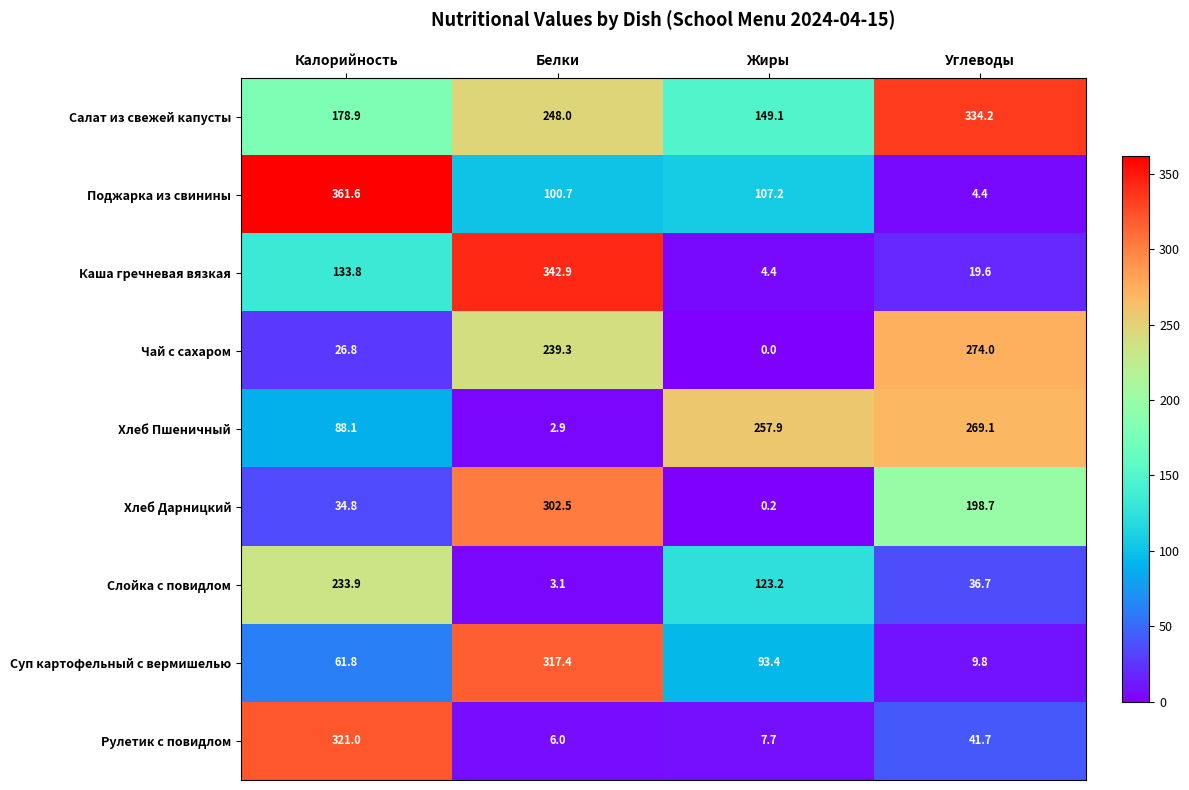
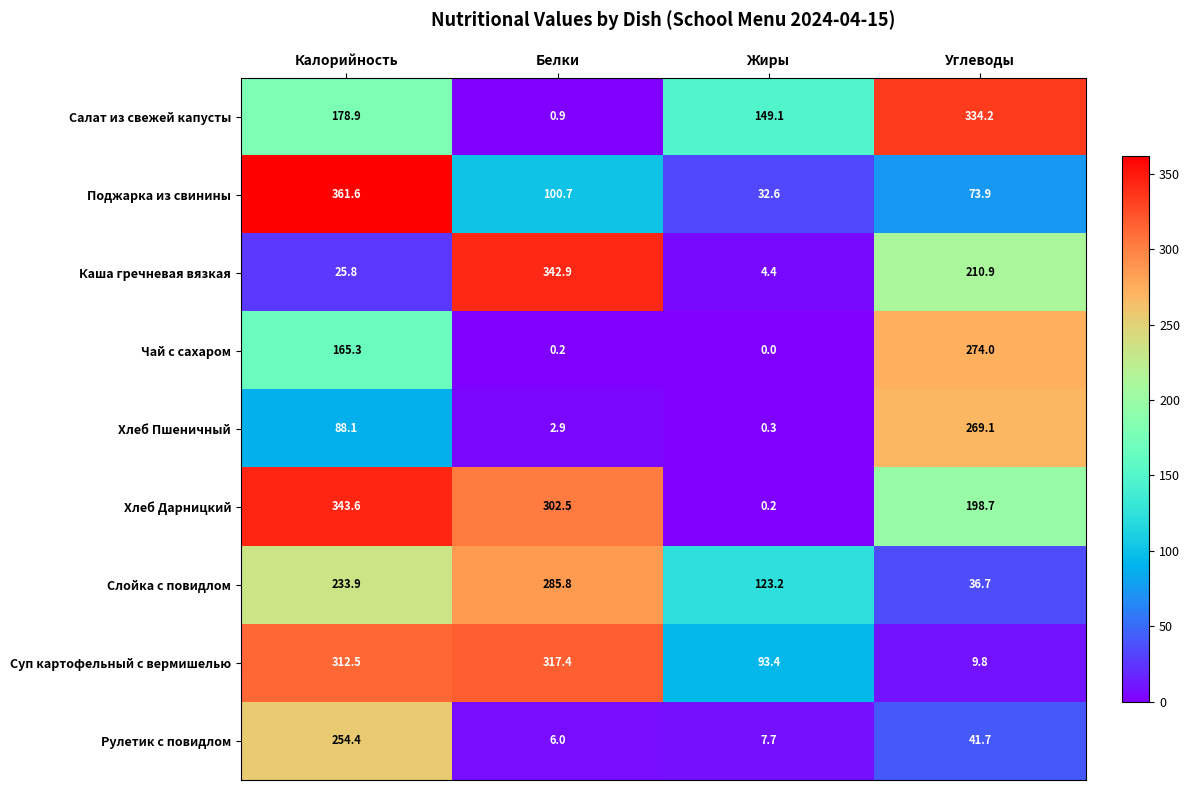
  {
    "Салат из свежей капусты": {
      "Калорийность": 178.9,
-     "Белки": 248.0,
+     "Белки": 0.9,
      "Жиры": 149.1,
      "Углеводы": 334.2
    },
    "Поджарка из свинины": {
      "Калорийность": 361.6,
      "Белки": 100.7,
-     "Жиры": 107.2,
-     "Углеводы": 4.4
+     "Жиры": 32.6,
+     "Углеводы": 73.9
    },
    "Каша гречневая вязкая": {
-     "Калорийность": 133.8,
+     "Калорийность": 25.8,
      "Белки": 342.9,
      "Жиры": 4.4,
-     "Углеводы": 19.6
+     "Углеводы": 210.9
    },
    "Чай с сахаром": {
-     "Калорийность": 26.8,
-     "Белки": 239.3,
+     "Калорийность": 165.3,
+     "Белки": 0.2,
      "Жиры": 0.0,
      "Углеводы": 274.0
    },
    "Хлеб Пшеничный": {
      "Калорийность": 88.1,
      "Белки": 2.9,
-     "Жиры": 257.9,
+     "Жиры": 0.3,
      "Углеводы": 269.1
    },
    "Хлеб Дарницкий": {
-     "Калорийность": 34.8,
+     "Калорийность": 343.6,
      "Белки": 302.5,
      "Жиры": 0.2,
      "Углеводы": 198.7
    },
    "Слойка с повидлом": {
      "Калорийность": 233.9,
-     "Белки": 3.1,
+     "Белки": 285.8,
      "Жиры": 123.2,
      "Углеводы": 36.7
    },
    "Суп картофельный с вермишелью": {
-     "Калорийность": 61.8,
+     "Калорийность": 312.5,
      "Белки": 317.4,
      "Жиры": 93.4,
      "Углеводы": 9.8
    },
    "Рулетик с повидлом": {
-     "Калорийность": 321.0,
+     "Калорийность": 254.4,
      "Белки": 6.0,
      "Жиры": 7.7,
      "Углеводы": 41.7
    }
  }
